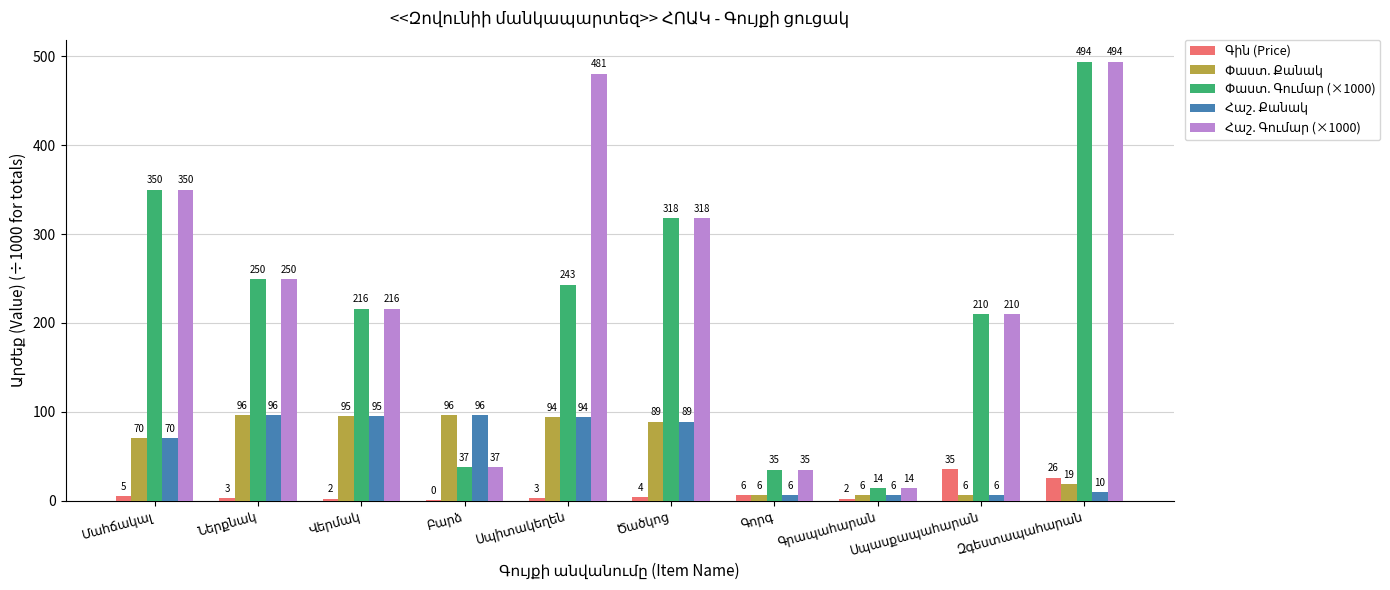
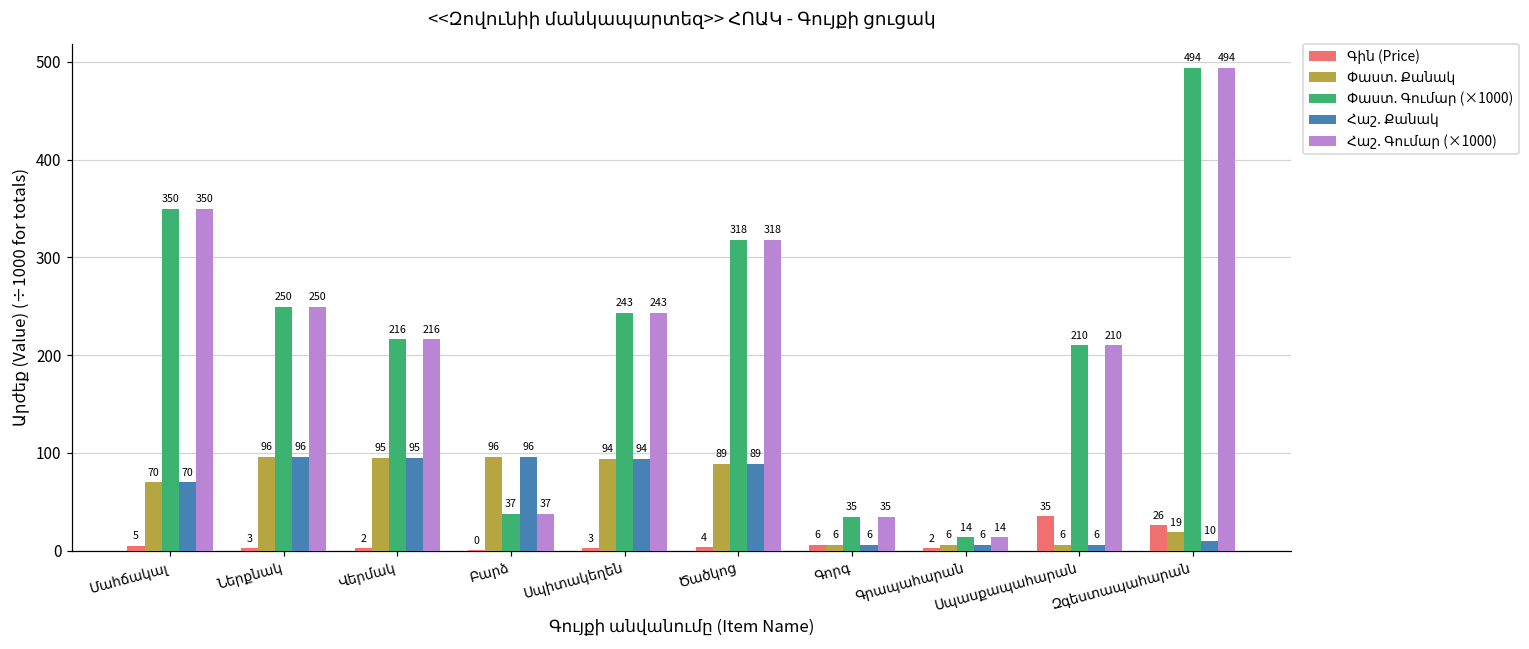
  {
    "Գին (Price)": {
      "Մահճակալ": 5,
      "Ներքնակ": 3,
      "Վերմակ": 2,
      "Բարձ": 0,
      "Սպիտակեղեն": 3,
      "Ծածկոց": 4,
      "Գորգ": 6,
      "Գրապահարան": 2,
      "Սպասքապահարան": 35,
      "Զգեստապահարան": 26
    },
    "Փաստ. Քանակ": {
      "Մահճակալ": 70,
      "Ներքնակ": 96,
      "Վերմակ": 95,
      "Բարձ": 96,
      "Սպիտակեղեն": 94,
      "Ծածկոց": 89,
      "Գորգ": 6,
      "Գրապահարան": 6,
      "Սպասքապահարան": 6,
      "Զգեստապահարան": 19
    },
    "Փաստ. Գումար (×1000)": {
      "Մահճակալ": 350,
      "Ներքնակ": 250,
      "Վերմակ": 216,
      "Բարձ": 37,
      "Սպիտակեղեն": 243,
      "Ծածկոց": 318,
      "Գորգ": 35,
      "Գրապահարան": 14,
      "Սպասքապահարան": 210,
      "Զգեստապահարան": 494
    },
    "Հաշ. Քանակ": {
      "Մահճակալ": 70,
      "Ներքնակ": 96,
      "Վերմակ": 95,
      "Բարձ": 96,
      "Սպիտակեղեն": 94,
      "Ծածկոց": 89,
      "Գորգ": 6,
      "Գրապահարան": 6,
      "Սպասքապահարան": 6,
      "Զգեստապահարան": 10
    },
    "Հաշ. Գումար (×1000)": {
      "Մահճակալ": 350,
      "Ներքնակ": 250,
      "Վերմակ": 216,
      "Բարձ": 37,
-     "Սպիտակեղեն": 481,
+     "Սպիտակեղեն": 243,
      "Ծածկոց": 318,
      "Գորգ": 35,
      "Գրապահարան": 14,
      "Սպասքապահարան": 210,
      "Զգեստապահարան": 494
    }
  }
